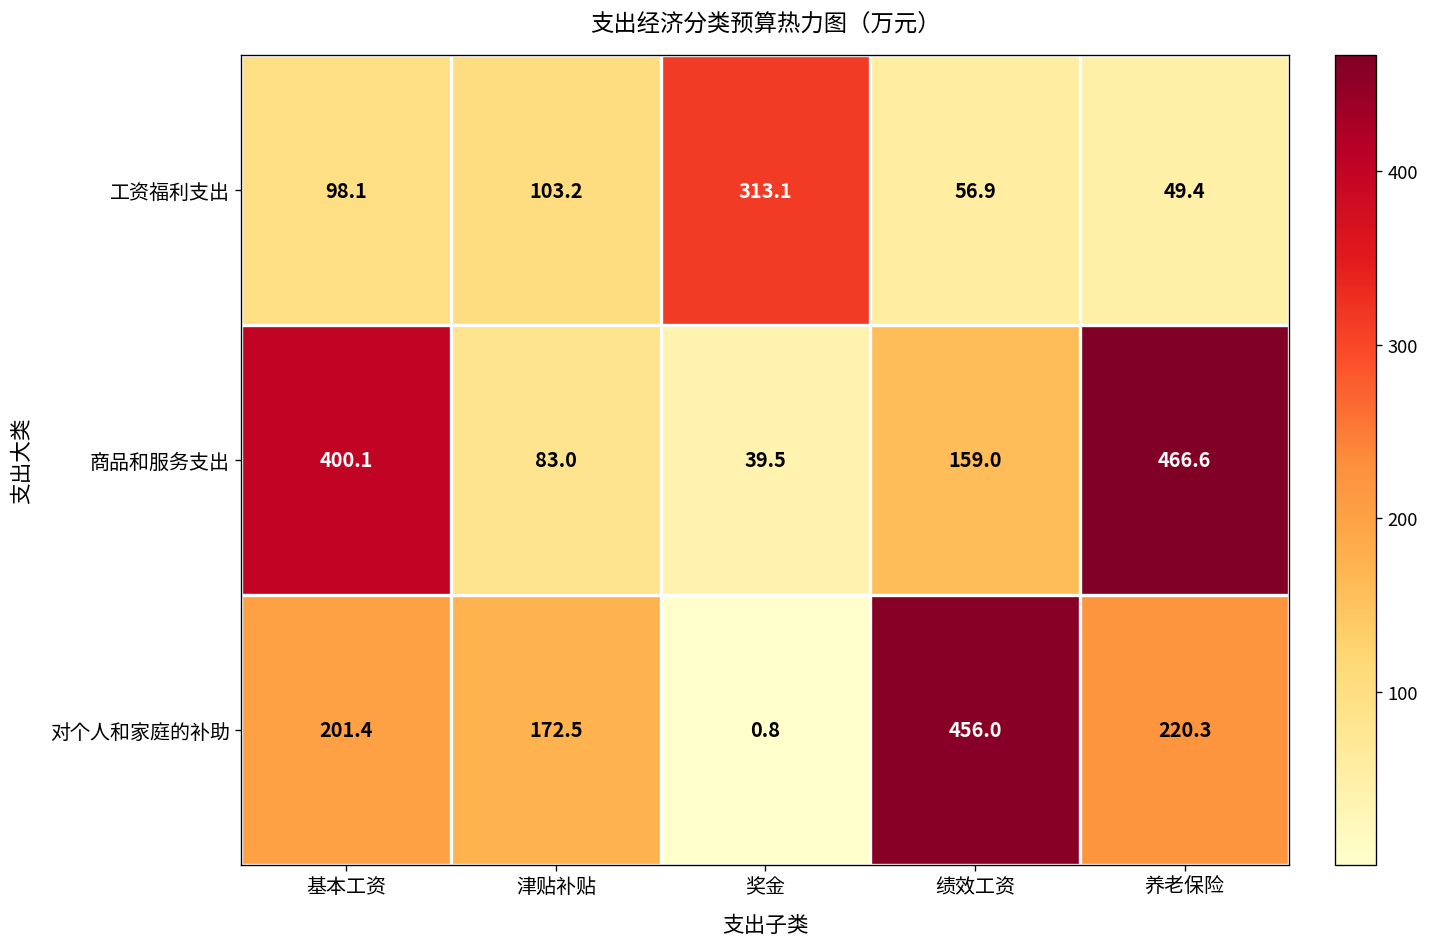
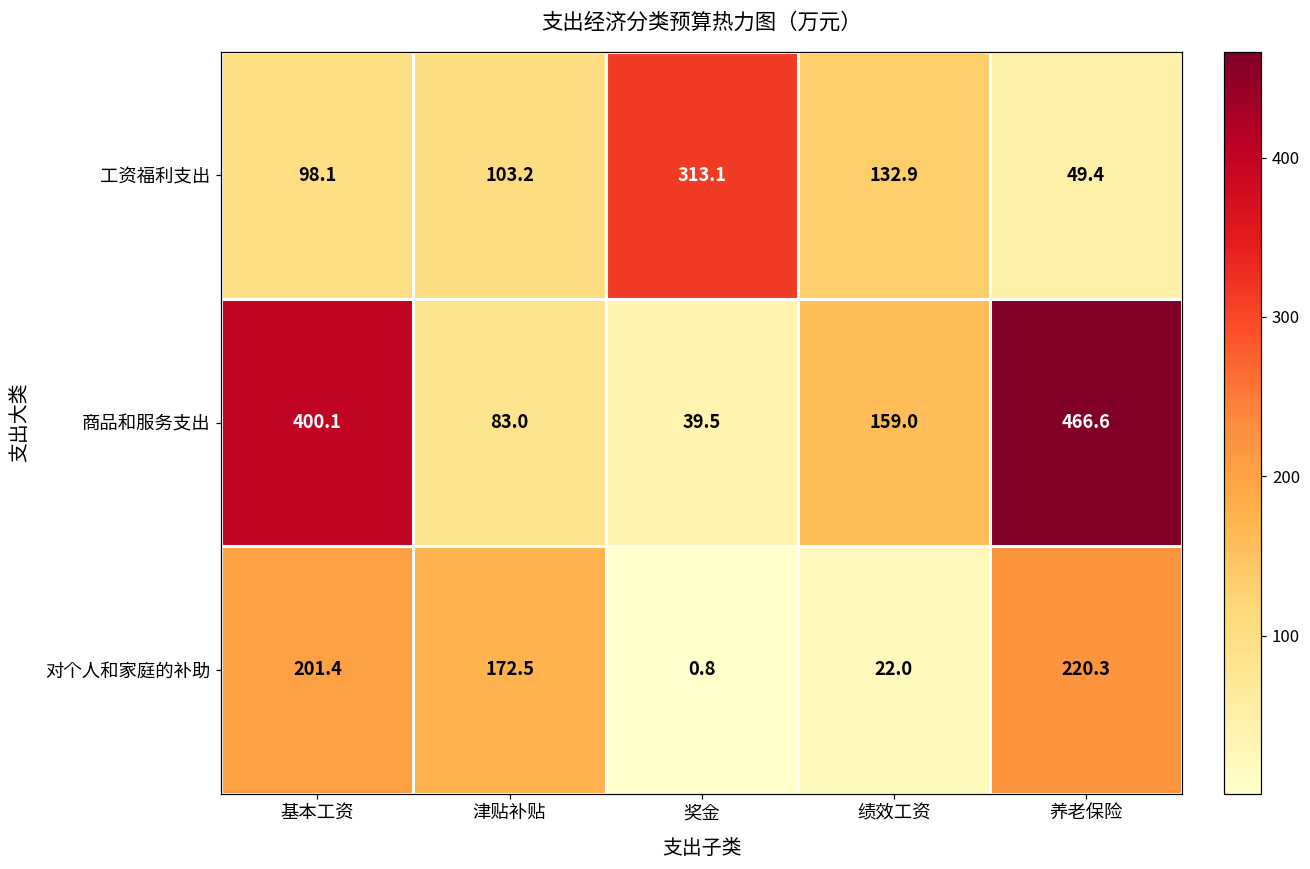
  {
    "工资福利支出": {
      "基本工资": 98.1,
      "津贴补贴": 103.2,
      "奖金": 313.1,
-     "绩效工资": 56.9,
+     "绩效工资": 132.9,
      "养老保险": 49.4
    },
    "商品和服务支出": {
      "基本工资": 400.1,
      "津贴补贴": 83.0,
      "奖金": 39.5,
      "绩效工资": 159.0,
      "养老保险": 466.6
    },
    "对个人和家庭的补助": {
      "基本工资": 201.4,
      "津贴补贴": 172.5,
      "奖金": 0.8,
-     "绩效工资": 456.0,
+     "绩效工资": 22.0,
      "养老保险": 220.3
    }
  }
